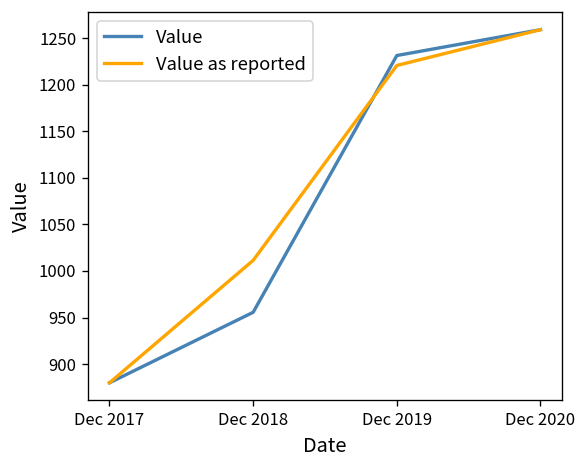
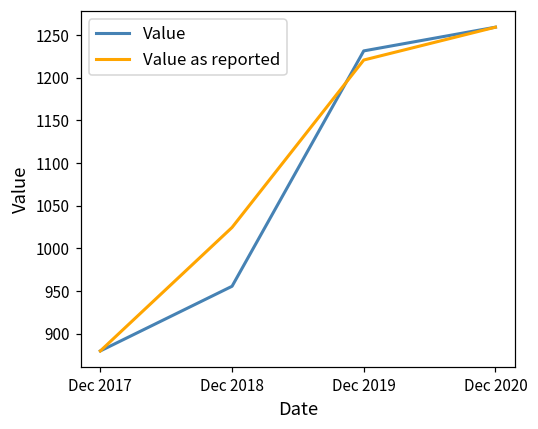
  {
    "Value": {
      "Dec 2018": 960,
      "Dec 2019": 1230
    },
    "Value as reported": {
-     "Dec 2018": 1010,
+     "Dec 2018": 1020,
      "Dec 2019": 1220
    }
  }
